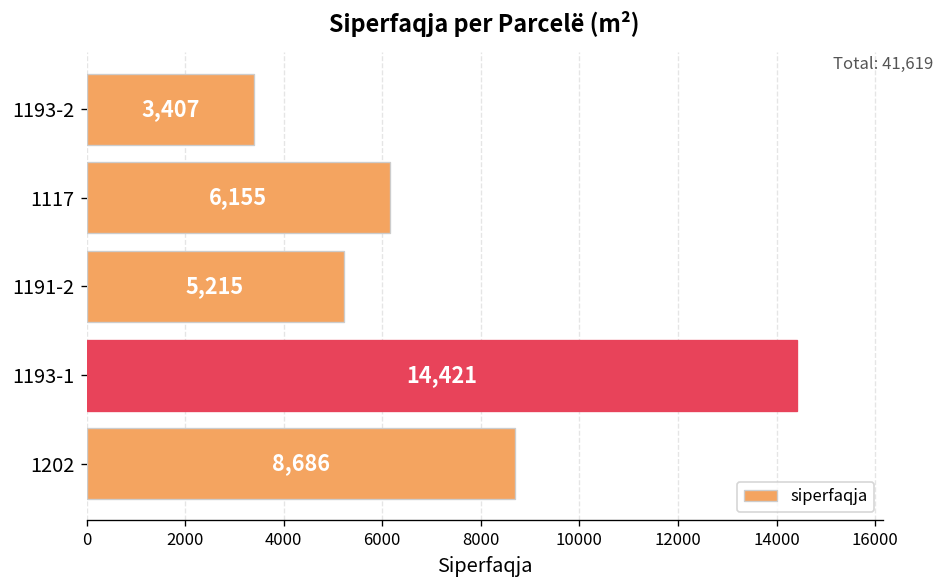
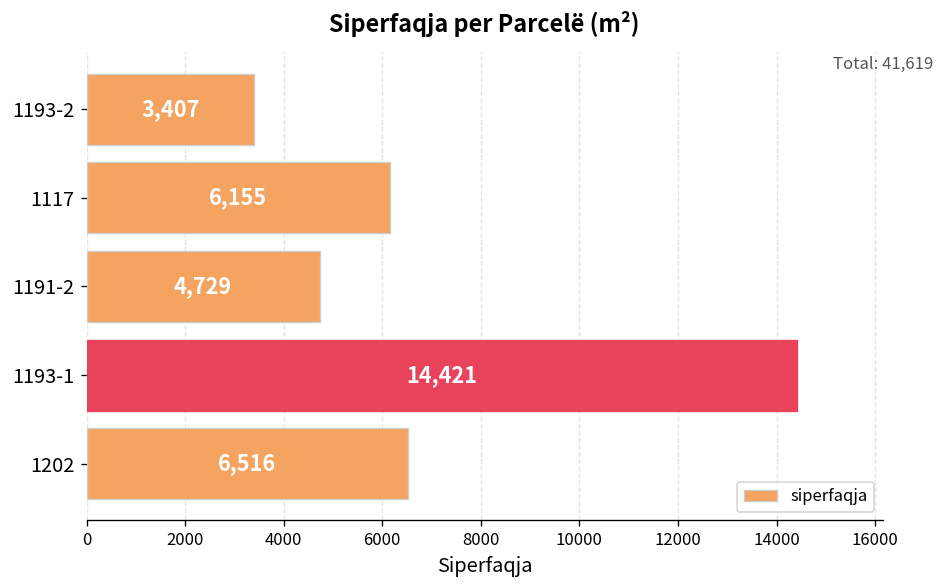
  {
    "1193-2": "3,407",
    "1117": "6,155",
-   "1191-2": "5,215",
+   "1191-2": "4,729",
    "1193-1": "14,421",
-   "1202": "8,686"
+   "1202": "6,516"
  }
